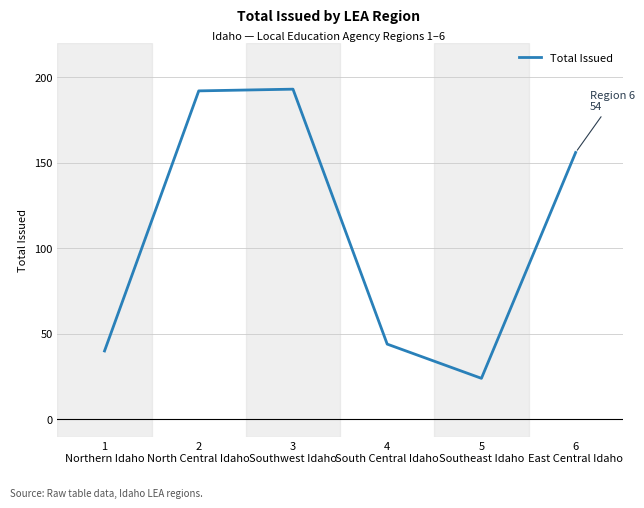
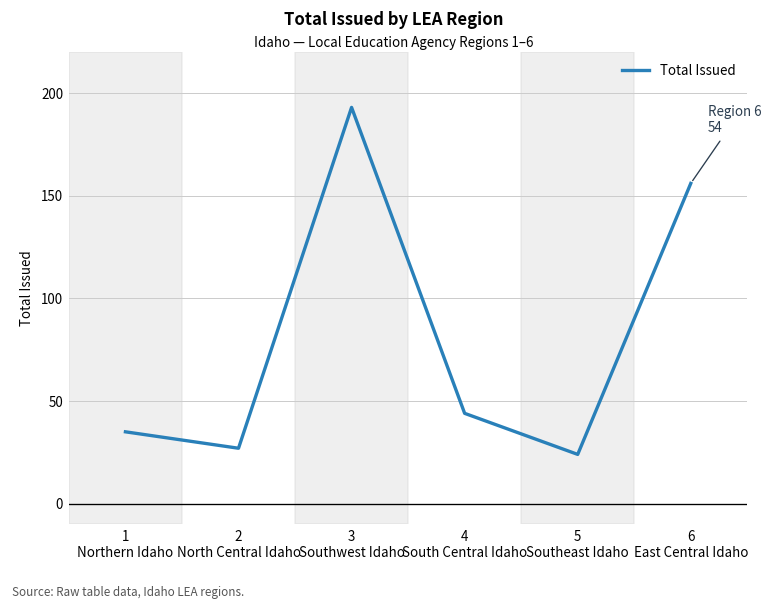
  {
-   "1 Northern Idaho": 40,
-   "2 North Central Idaho": 192,
+   "1 Northern Idaho": 35,
+   "2 North Central Idaho": 27,
    "3 Southwest Idaho": 193,
    "4 South Central Idaho": 44,
    "5 Southeast Idaho": 24
  }
